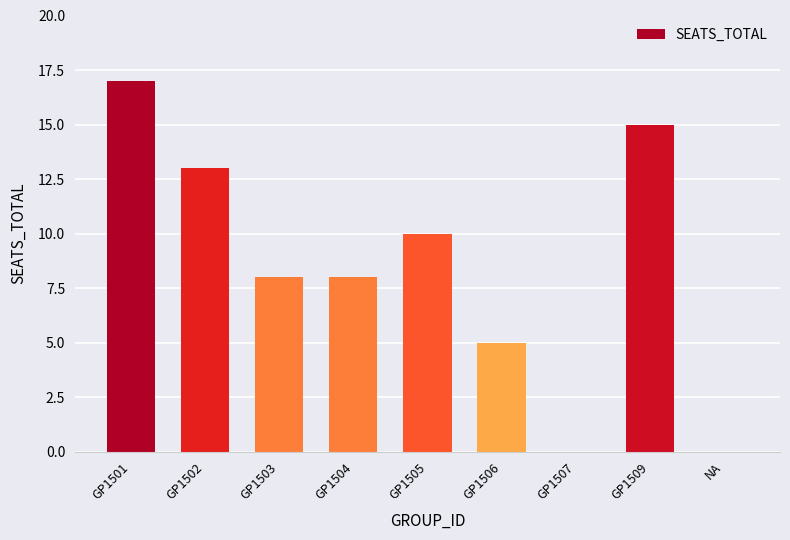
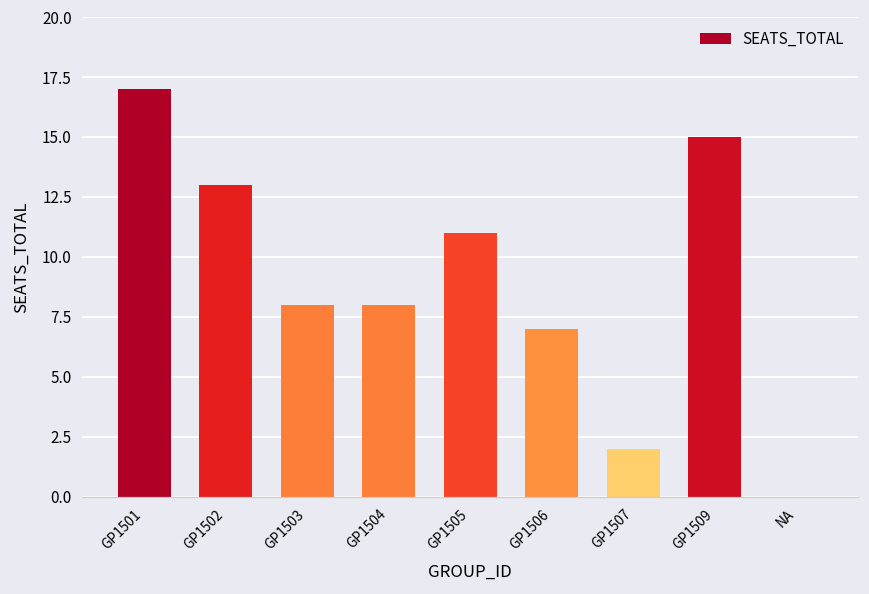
  {
    "GP1501": 17,
    "GP1502": 13,
    "GP1503": 8,
    "GP1504": 8,
-   "GP1505": 10,
-   "GP1506": 5,
-   "GP1507": 0,
+   "GP1505": 11,
+   "GP1506": 7,
+   "GP1507": 2,
    "GP1509": 15,
    "NA": 0
  }
